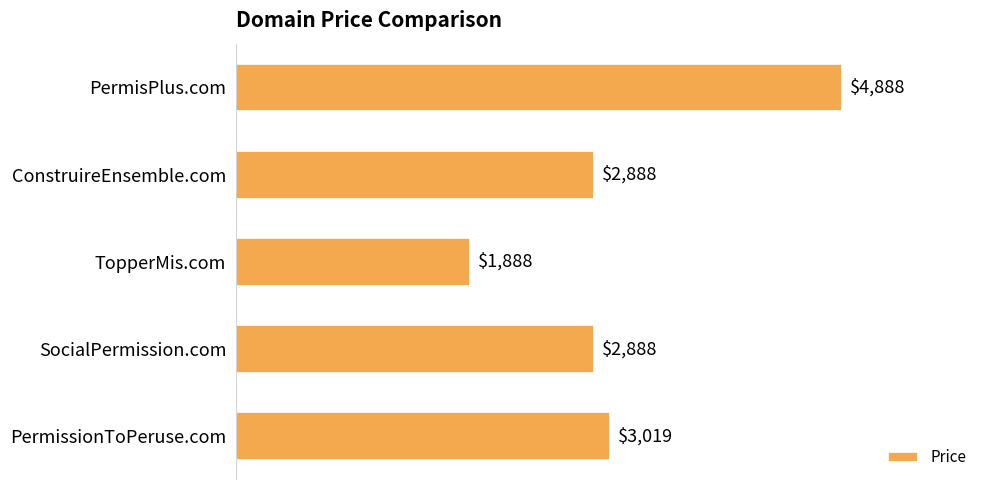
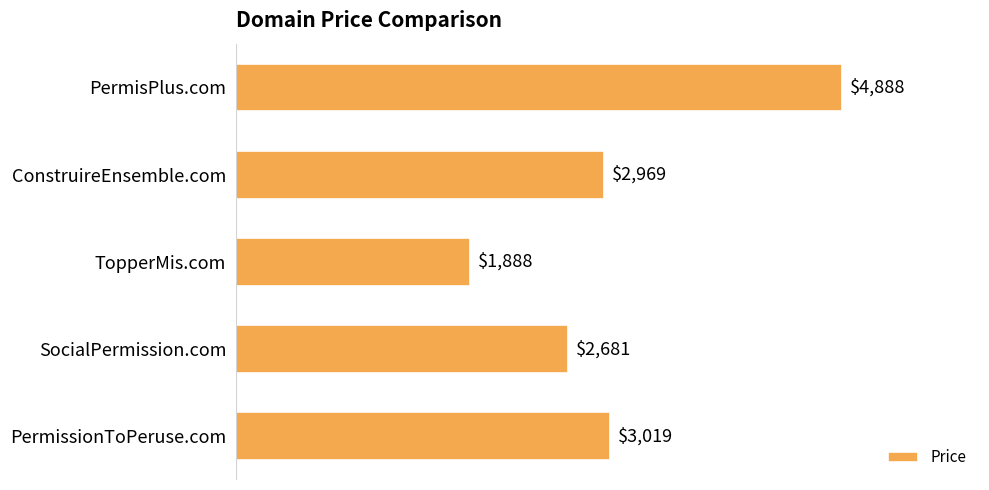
  {
    "PermisPlus.com": "$4,888",
-   "ConstruireEnsemble.com": "$2,888",
+   "ConstruireEnsemble.com": "$2,969",
    "TopperMis.com": "$1,888",
-   "SocialPermission.com": "$2,888",
+   "SocialPermission.com": "$2,681",
    "PermissionToPeruse.com": "$3,019"
  }
